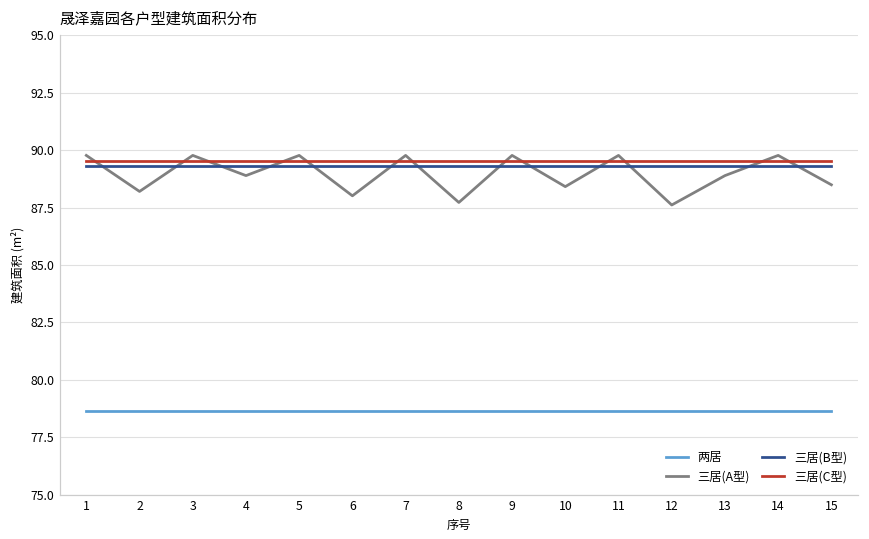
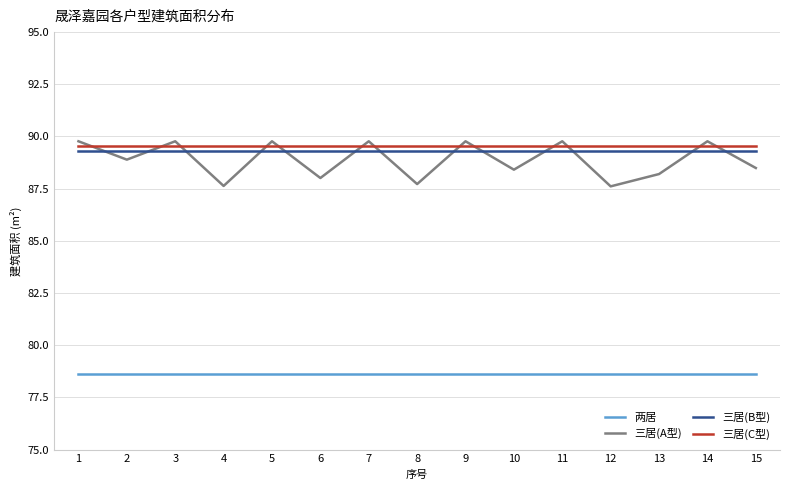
  {
    "两居": {
      "1": 78.6,
      "2": 78.6,
      "3": 78.6,
      "4": 78.6,
      "5": 78.6,
      "6": 78.6,
      "7": 78.6,
      "8": 78.6,
      "9": 78.6,
      "10": 78.6,
      "11": 78.6,
      "12": 78.6,
      "13": 78.6,
      "14": 78.6,
      "15": 78.6
    },
    "三居(A型)": {
      "1": 89.8,
-     "2": 88.2,
+     "2": 88.9,
      "3": 89.8,
-     "4": 88.9,
+     "4": 87.6,
      "5": 89.8,
      "6": 88.0,
      "7": 89.8,
      "8": 87.7,
      "9": 89.8,
      "10": 88.4,
      "11": 89.8,
      "12": 87.6,
-     "13": 88.9,
+     "13": 88.2,
      "14": 89.8,
      "15": 88.5
    },
    "三居(B型)": {
      "1": 89.3,
      "2": 89.3,
      "3": 89.3,
      "4": 89.3,
      "5": 89.3,
      "6": 89.3,
      "7": 89.3,
      "8": 89.3,
      "9": 89.3,
      "10": 89.3,
      "11": 89.3,
      "12": 89.3,
      "13": 89.3,
      "14": 89.3,
      "15": 89.3
    },
    "三居(C型)": {
      "1": 89.5,
      "2": 89.5,
      "3": 89.5,
      "4": 89.5,
      "5": 89.5,
      "6": 89.5,
      "7": 89.5,
      "8": 89.5,
      "9": 89.5,
      "10": 89.5,
      "11": 89.5,
      "12": 89.5,
      "13": 89.5,
      "14": 89.5,
      "15": 89.5
    }
  }
